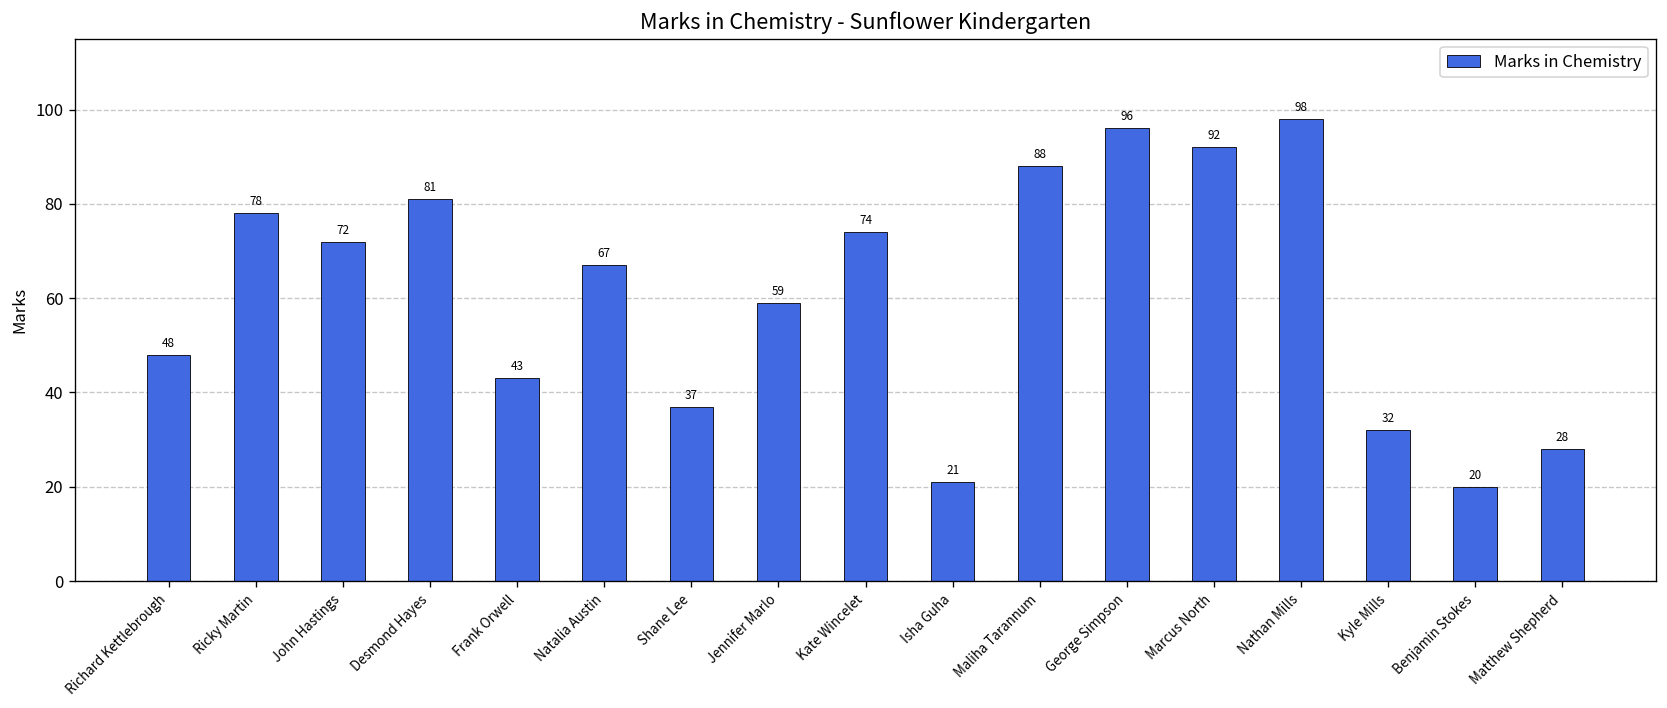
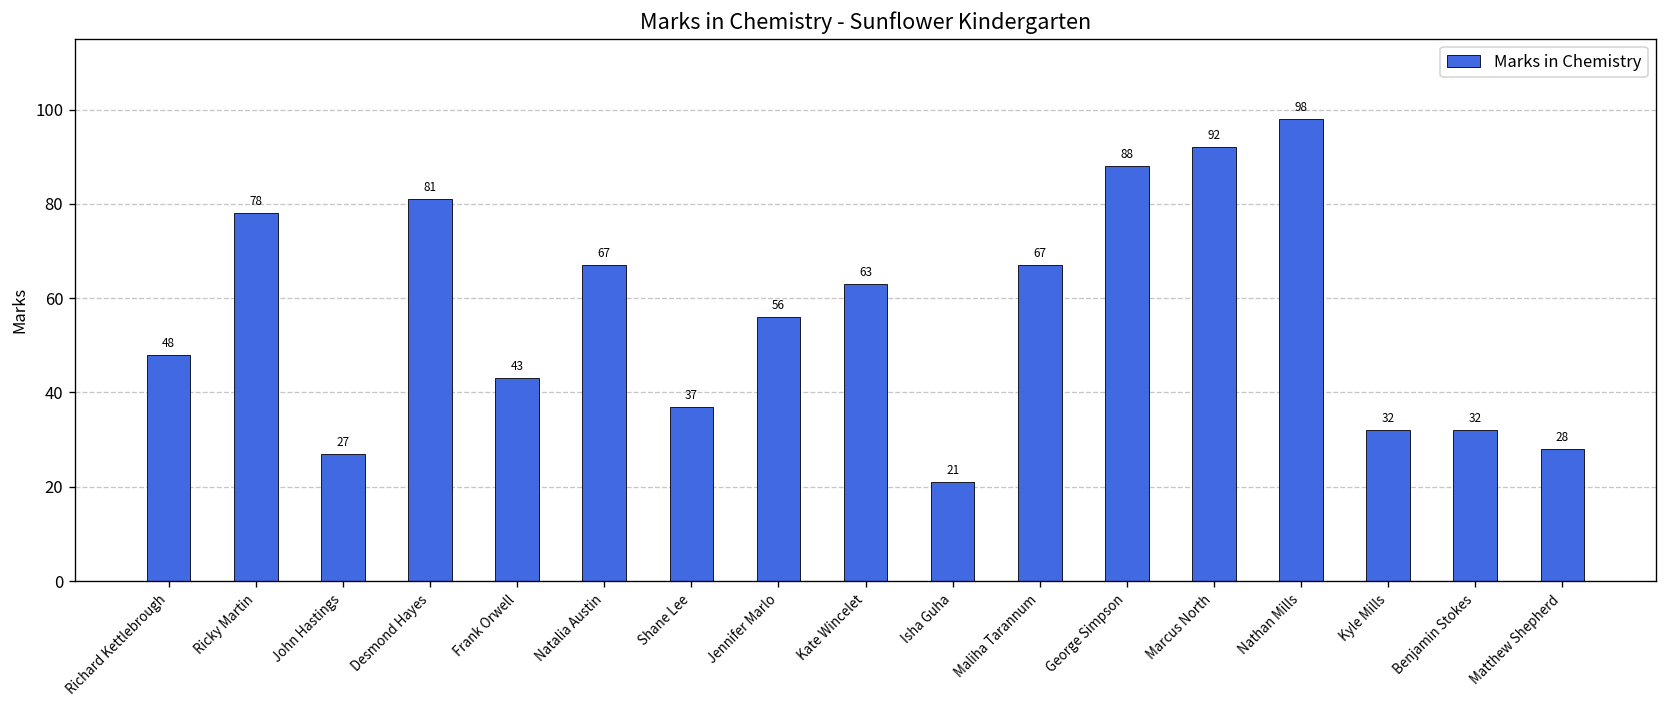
  {
    "Richard Kettlebrough": 48,
    "Ricky Martin": 78,
-   "John Hastings": 72,
+   "John Hastings": 27,
    "Desmond Hayes": 81,
    "Frank Orwell": 43,
    "Natalia Austin": 67,
    "Shane Lee": 37,
-   "Jennifer Marlo": 59,
-   "Kate Wincelet": 74,
+   "Jennifer Marlo": 56,
+   "Kate Wincelet": 63,
    "Isha Guha": 21,
-   "Maliha Tarannum": 88,
-   "George Simpson": 96,
+   "Maliha Tarannum": 67,
+   "George Simpson": 88,
    "Marcus North": 92,
    "Nathan Mills": 98,
    "Kyle Mills": 32,
-   "Benjamin Stokes": 20,
+   "Benjamin Stokes": 32,
    "Matthew Shepherd": 28
  }
